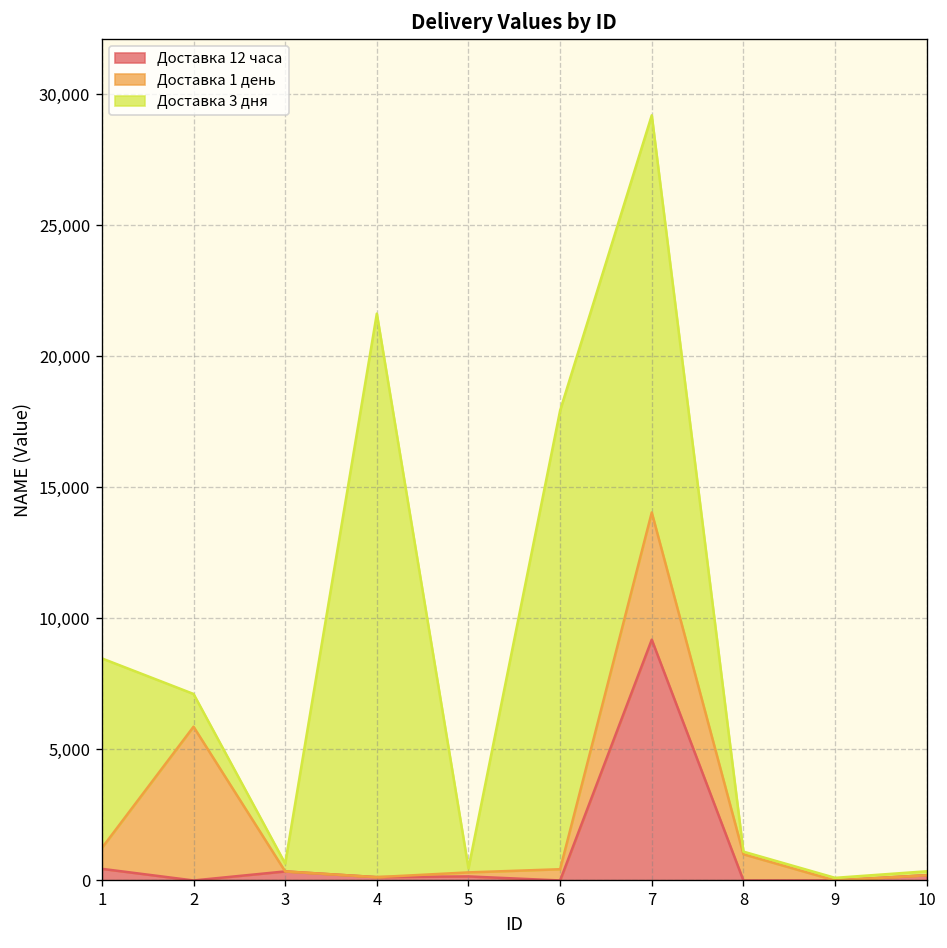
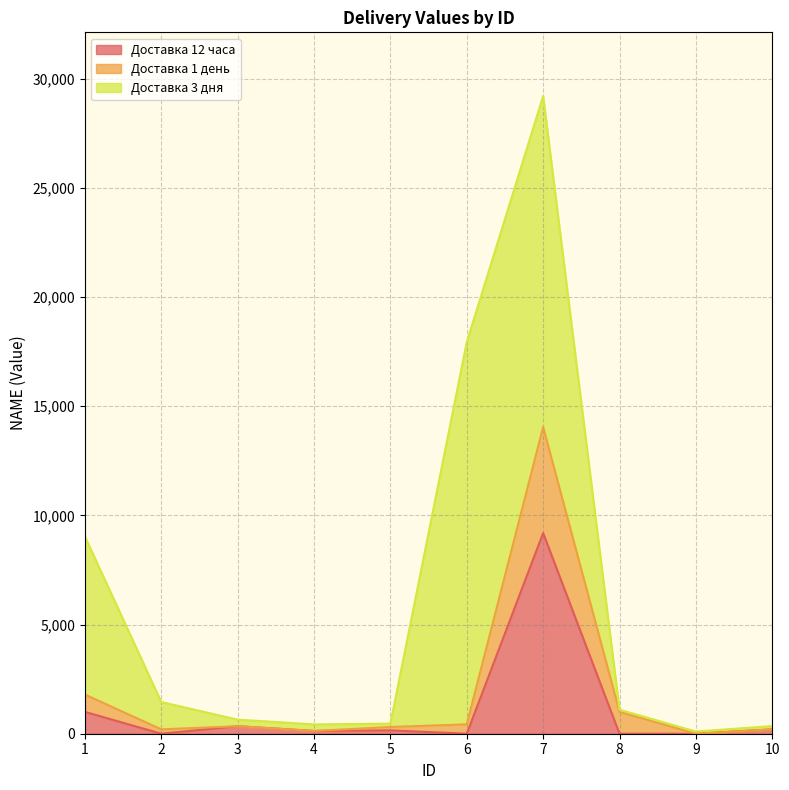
  {
    "Доставка 12 часа": {
-     "1": "400",
+     "1": "1,000",
      "2": "0",
      "5": "200",
      "6": "0",
      "7": "9,200",
      "8": "0"
    },
    "Доставка 1 день": {
      "1": "800",
-     "2": "5,900",
+     "2": "200",
      "5": "200",
      "6": "400",
      "7": "4,900"
    },
    "Доставка 3 дня": {
      "1": "7,200",
      "2": "1,300",
      "3": "300",
-     "4": "21,500",
+     "4": "300",
      "5": "200",
      "6": "17,500",
      "7": "15,200",
      "10": "200"
    }
  }
